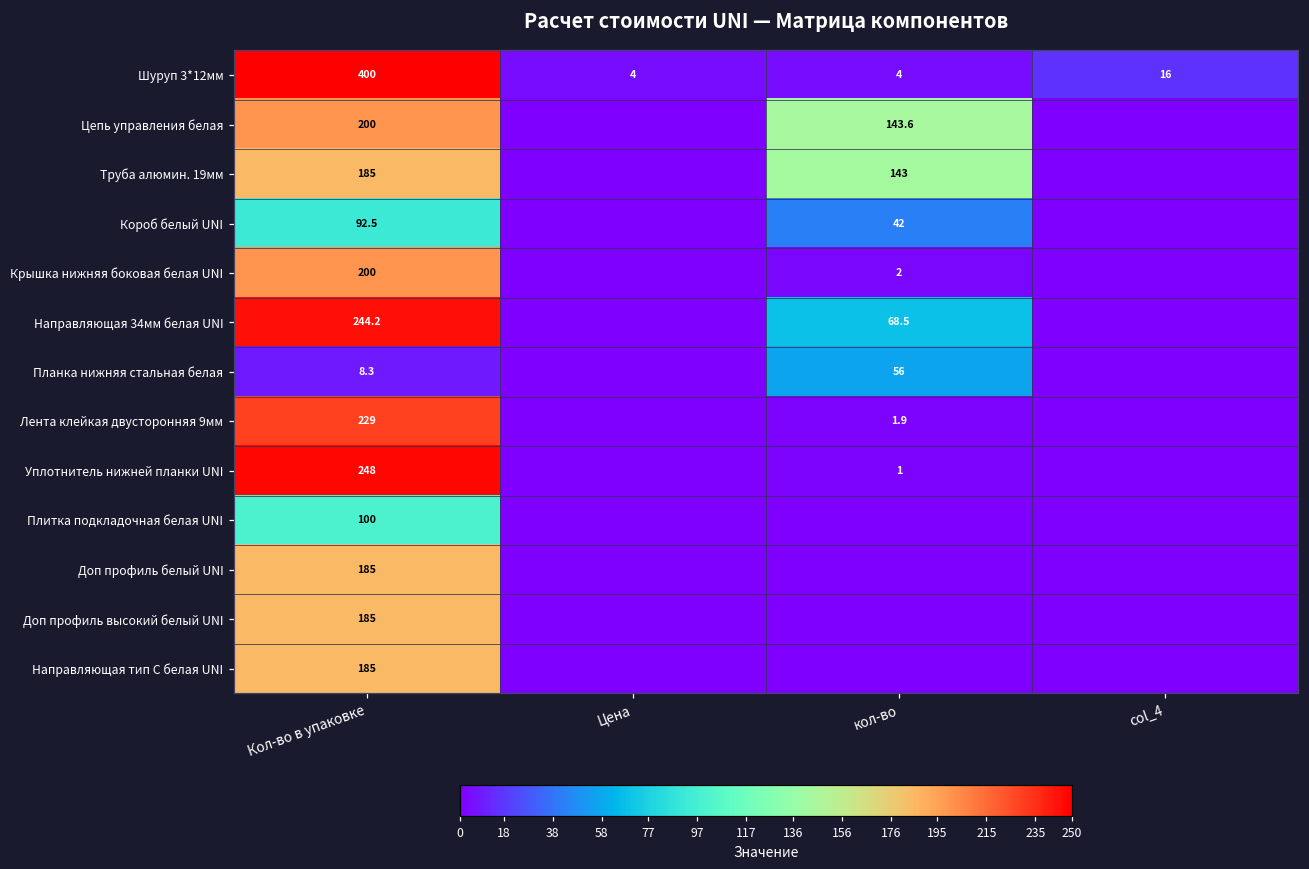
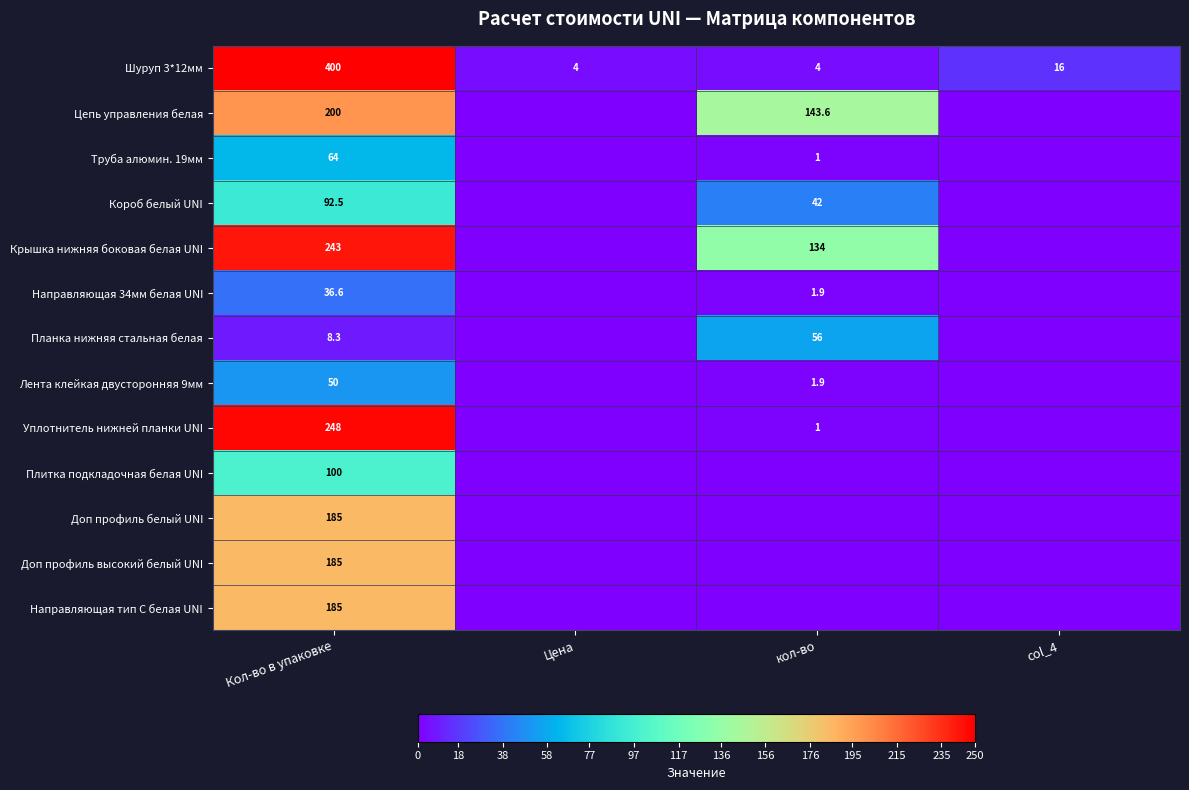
  {
    "Шуруп 3*12мм": {
      "Кол-во в упаковке": 400,
      "Цена": 4,
      "кол-во": 4,
      "col_4": 16
    },
    "Цепь управления белая": {
      "Кол-во в упаковке": 200,
      "кол-во": 143.6
    },
    "Труба алюмин. 19мм": {
-     "Кол-во в упаковке": 185,
-     "кол-во": 143
+     "Кол-во в упаковке": 64,
+     "кол-во": 1
    },
    "Короб белый UNI": {
      "Кол-во в упаковке": 92.5,
      "кол-во": 42
    },
    "Крышка нижняя боковая белая UNI": {
-     "Кол-во в упаковке": 200,
-     "кол-во": 2
+     "Кол-во в упаковке": 243,
+     "кол-во": 134
    },
    "Направляющая 34мм белая UNI": {
-     "Кол-во в упаковке": 244.2,
-     "кол-во": 68.5
+     "Кол-во в упаковке": 36.6,
+     "кол-во": 1.9
    },
    "Планка нижняя стальная белая": {
      "Кол-во в упаковке": 8.3,
      "кол-во": 56
    },
    "Лента клейкая двусторонняя 9мм": {
-     "Кол-во в упаковке": 229,
+     "Кол-во в упаковке": 50,
      "кол-во": 1.9
    },
    "Уплотнитель нижней планки UNI": {
      "Кол-во в упаковке": 248,
      "кол-во": 1
    },
    "Плитка подкладочная белая UNI": {
      "Кол-во в упаковке": 100
    },
    "Доп профиль белый UNI": {
      "Кол-во в упаковке": 185
    },
    "Доп профиль высокий белый UNI": {
      "Кол-во в упаковке": 185
    },
    "Направляющая тип С белая UNI": {
      "Кол-во в упаковке": 185
    }
  }
